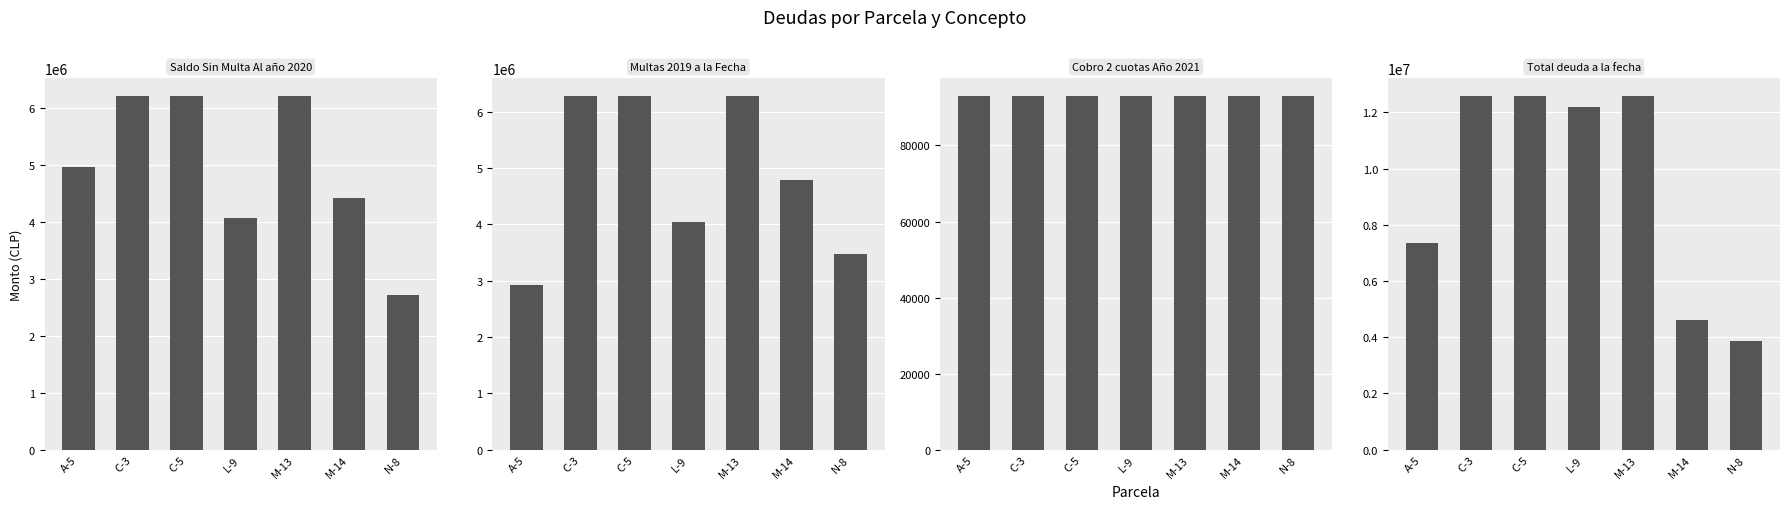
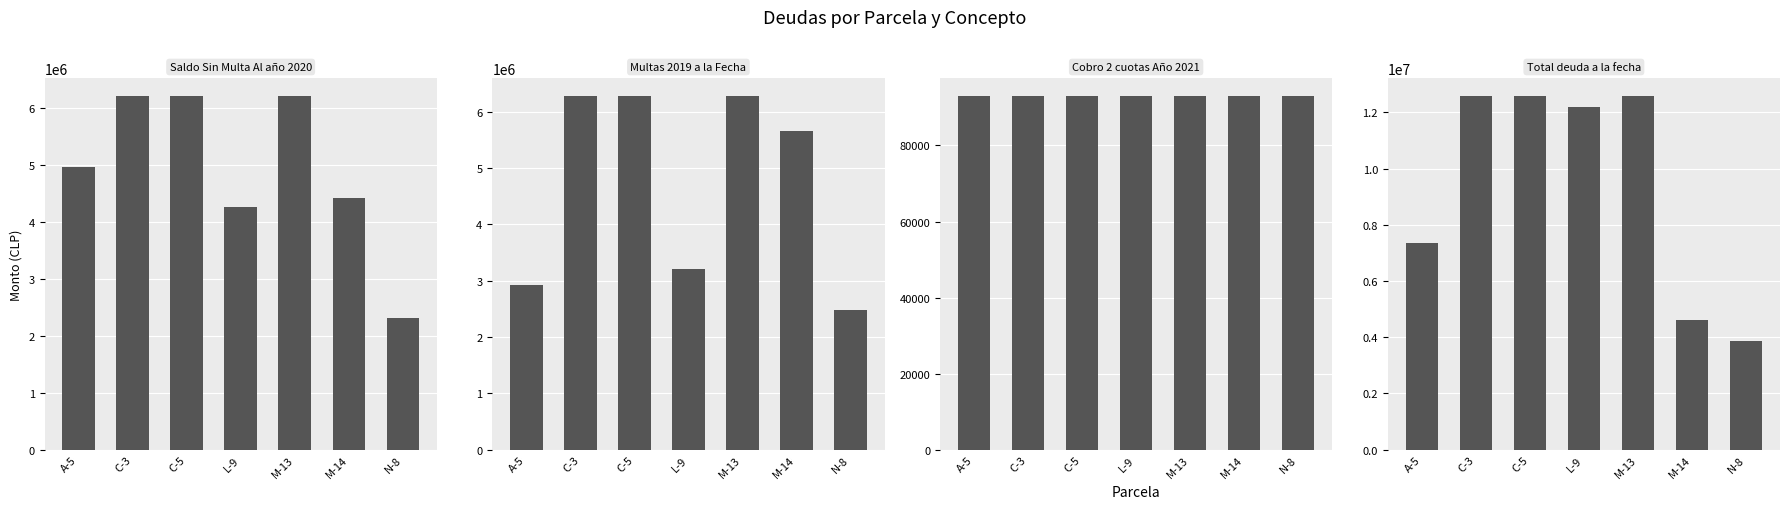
  {
    "Saldo Sin Multa Al año 2020": {
      "A-5": 5000000,
      "C-3": 6200000,
      "C-5": 6200000,
-     "L-9": 4100000,
+     "L-9": 4300000,
      "M-13": 6200000,
      "M-14": 4400000,
-     "N-8": 2700000
+     "N-8": 2300000
    },
    "Multas 2019 a la Fecha": {
      "A-5": 2900000,
      "C-3": 6300000,
      "C-5": 6300000,
-     "L-9": 4000000,
+     "L-9": 3200000,
      "M-13": 6300000,
-     "M-14": 4800000,
-     "N-8": 3500000
+     "M-14": 5700000,
+     "N-8": 2500000
    },
    "Cobro 2 cuotas Año 2021": {
      "A-5": 93000,
      "C-3": 93000,
      "C-5": 93000,
      "L-9": 93000,
      "M-13": 93000,
      "M-14": 93000,
      "N-8": 93000
    },
    "Total deuda a la fecha": {
      "A-5": 7300000,
      "C-3": 12600000,
      "C-5": 12600000,
      "L-9": 12200000,
      "M-13": 12600000,
      "M-14": 4600000,
      "N-8": 3900000
    }
  }
